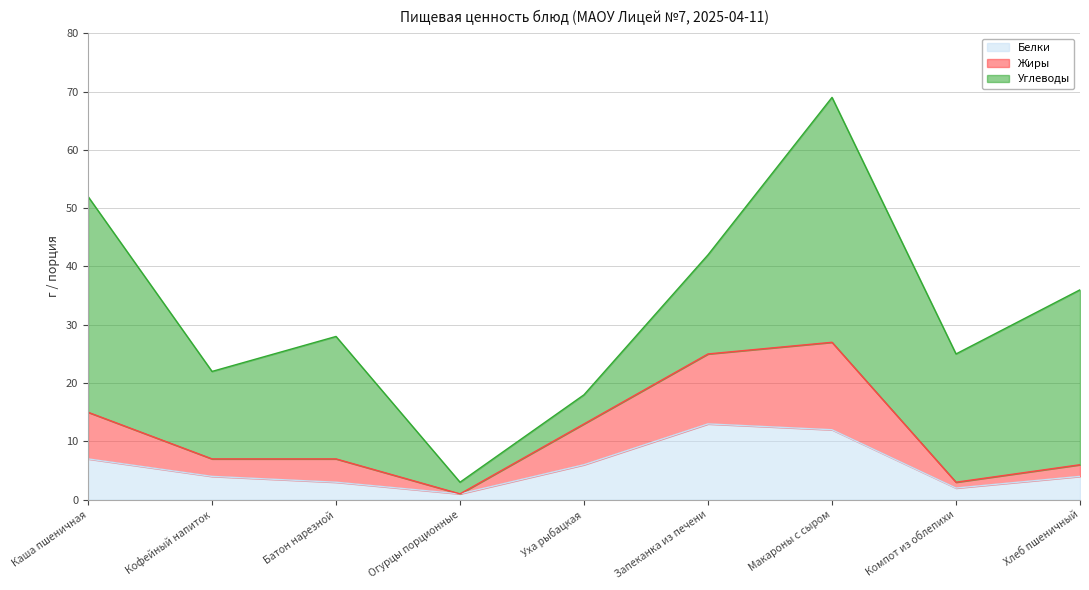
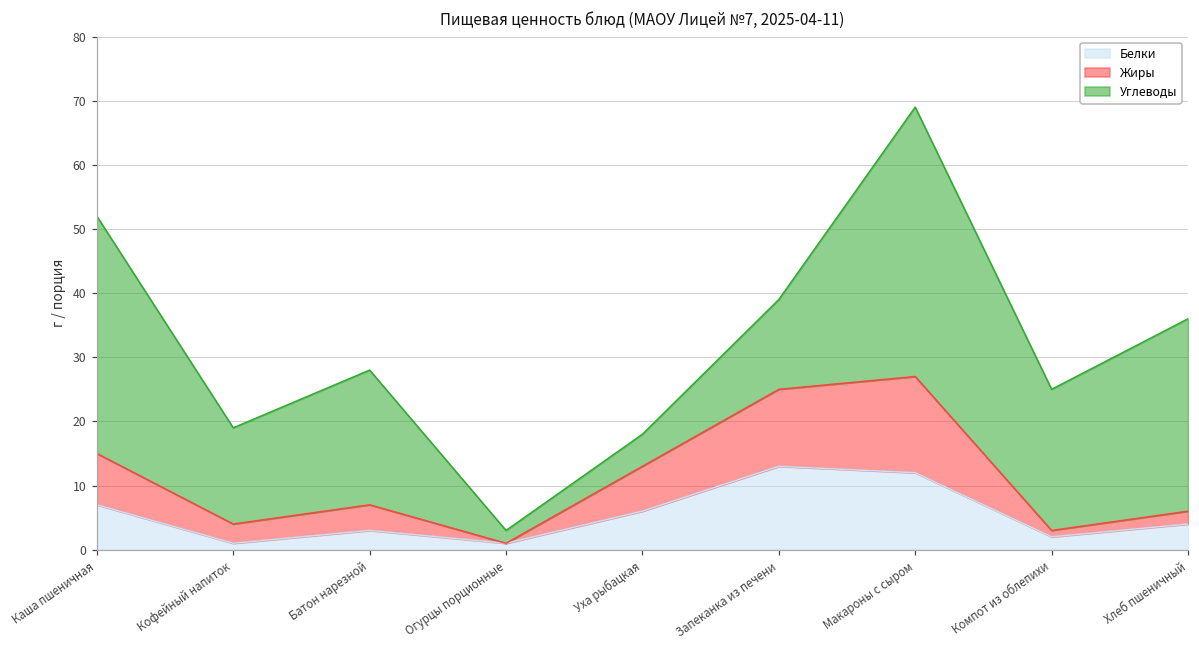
  {
    "Белки": {
      "Каша пшеничная": 7,
-     "Кофейный напиток": 4,
+     "Кофейный напиток": 1,
      "Батон нарезной": 3,
      "Уха рыбацкая": 6,
      "Запеканка из печени": 13,
      "Макароны с сыром": 12,
      "Компот из облепихи": 2,
      "Хлеб пшеничный": 4
    },
    "Жиры": {
      "Каша пшеничная": 8,
      "Кофейный напиток": 3,
      "Батон нарезной": 4,
      "Уха рыбацкая": 7,
      "Запеканка из печени": 12,
      "Макароны с сыром": 15,
      "Компот из облепихи": 1,
      "Хлеб пшеничный": 2
    },
    "Углеводы": {
      "Каша пшеничная": 37,
      "Кофейный напиток": 15,
      "Батон нарезной": 21,
      "Огурцы порционные": 2,
      "Уха рыбацкая": 5,
-     "Запеканка из печени": 17,
+     "Запеканка из печени": 14,
      "Макароны с сыром": 42,
      "Компот из облепихи": 22,
      "Хлеб пшеничный": 30
    }
  }
